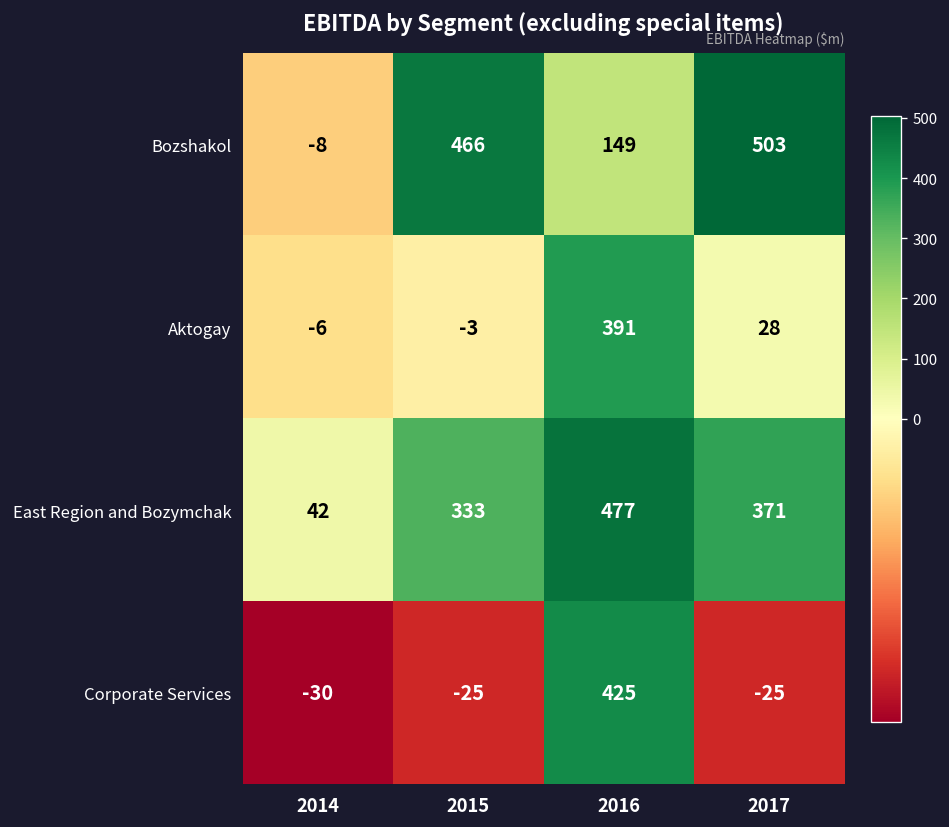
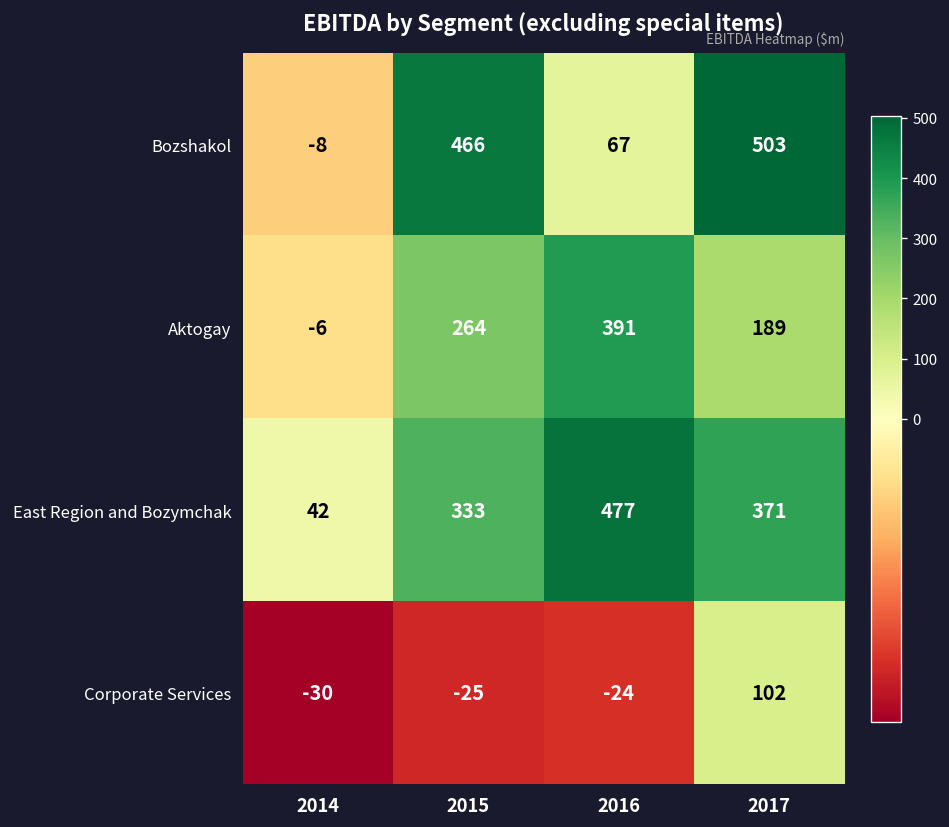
  {
    "Bozshakol": {
      "2014": -8,
      "2015": 466,
-     "2016": 149,
+     "2016": 67,
      "2017": 503
    },
    "Aktogay": {
      "2014": -6,
-     "2015": -3,
+     "2015": 264,
      "2016": 391,
-     "2017": 28
+     "2017": 189
    },
    "East Region and Bozymchak": {
      "2014": 42,
      "2015": 333,
      "2016": 477,
      "2017": 371
    },
    "Corporate Services": {
      "2014": -30,
      "2015": -25,
-     "2016": 425,
-     "2017": -25
+     "2016": -24,
+     "2017": 102
    }
  }
